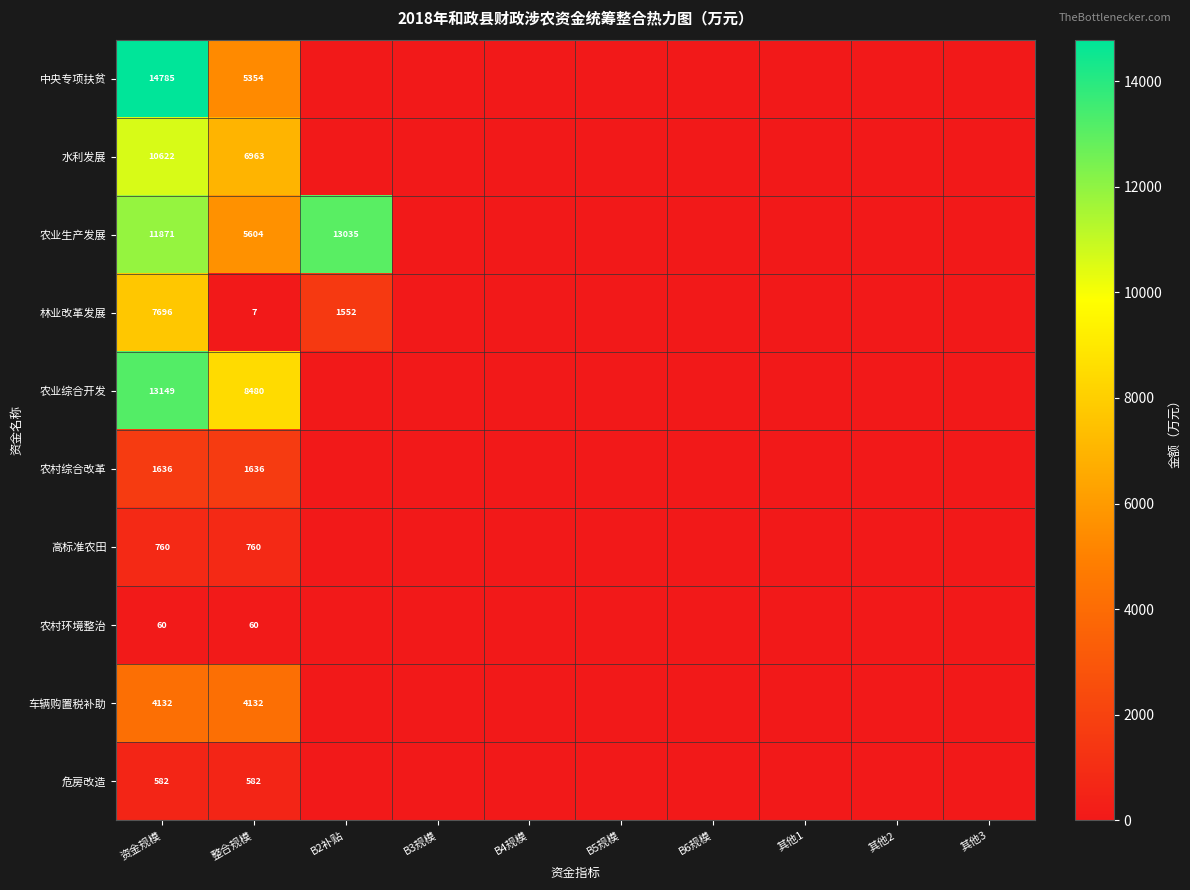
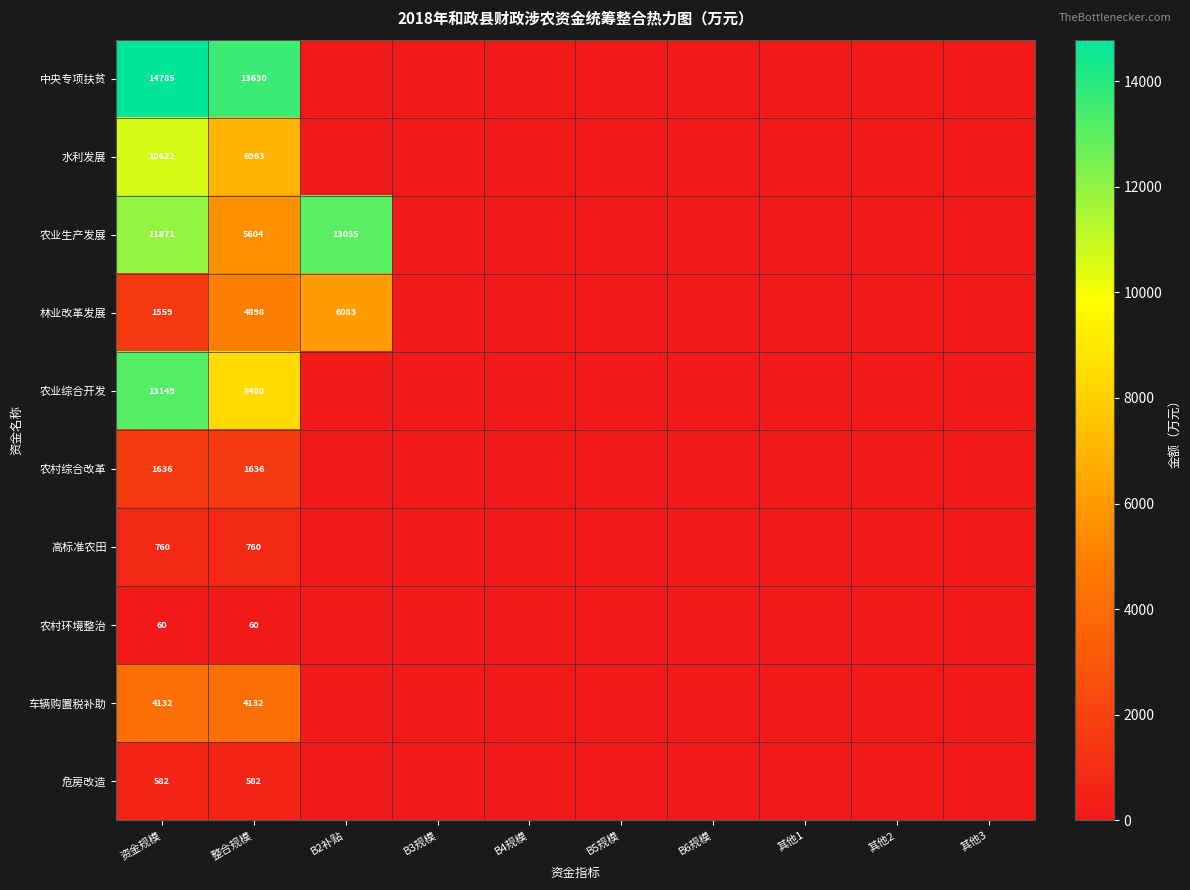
  {
    "中央专项扶贫": {
      "资金规模": 14785,
-     "整合规模": 5354
+     "整合规模": 13630
    },
    "水利发展": {
      "资金规模": 10622,
      "整合规模": 6963
    },
    "农业生产发展": {
      "资金规模": 11871,
      "整合规模": 5604,
      "B2补贴": 13035
    },
    "林业改革发展": {
-     "资金规模": 7696,
-     "整合规模": 7,
-     "B2补贴": 1552
+     "资金规模": 1559,
+     "整合规模": 4898,
+     "B2补贴": 6083
    },
    "农业综合开发": {
      "资金规模": 13149,
      "整合规模": 8480
    },
    "农村综合改革": {
      "资金规模": 1636,
      "整合规模": 1636
    },
    "高标准农田": {
      "资金规模": 760,
      "整合规模": 760
    },
    "农村环境整治": {
      "资金规模": 60,
      "整合规模": 60
    },
    "车辆购置税补助": {
      "资金规模": 4132,
      "整合规模": 4132
    },
    "危房改造": {
      "资金规模": 582,
      "整合规模": 582
    }
  }
